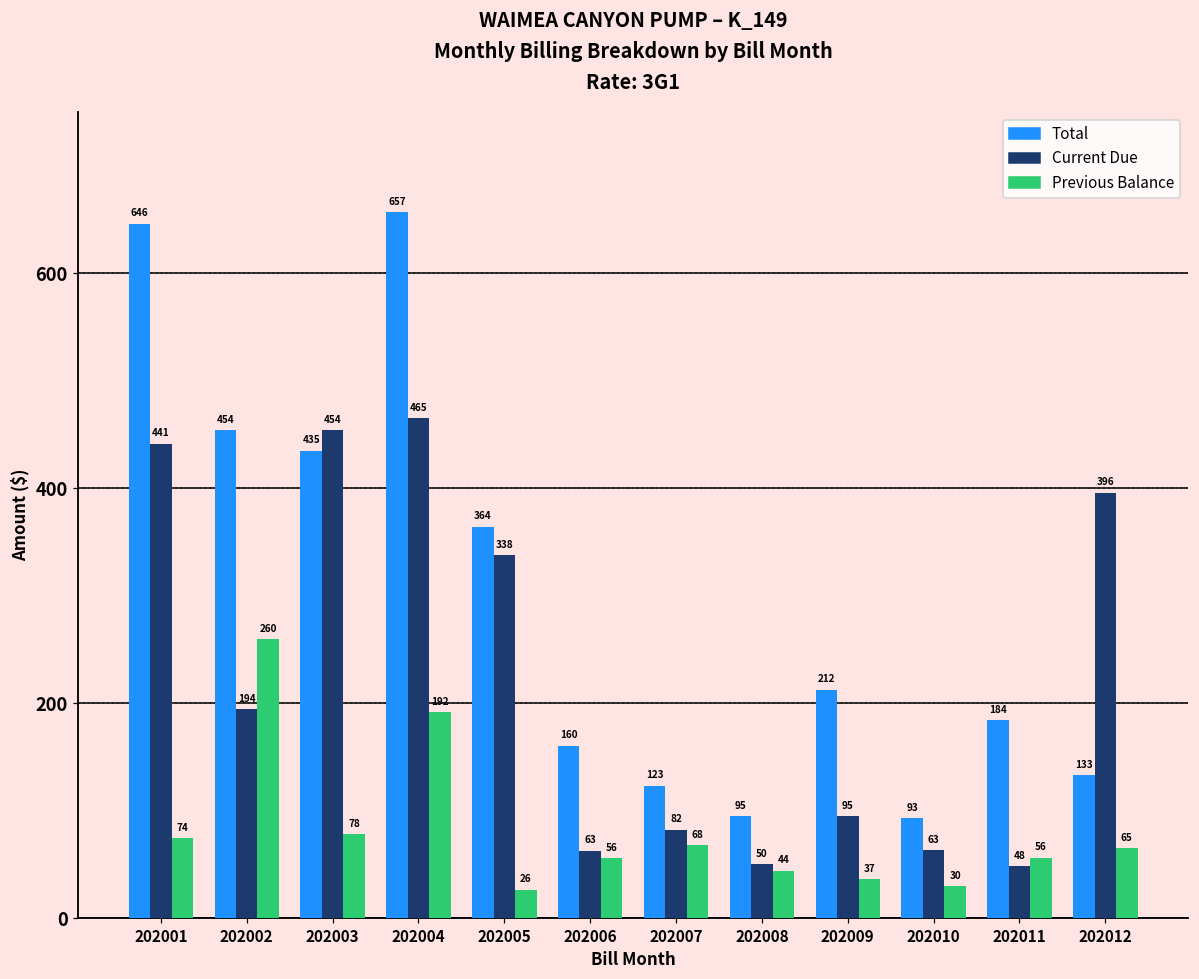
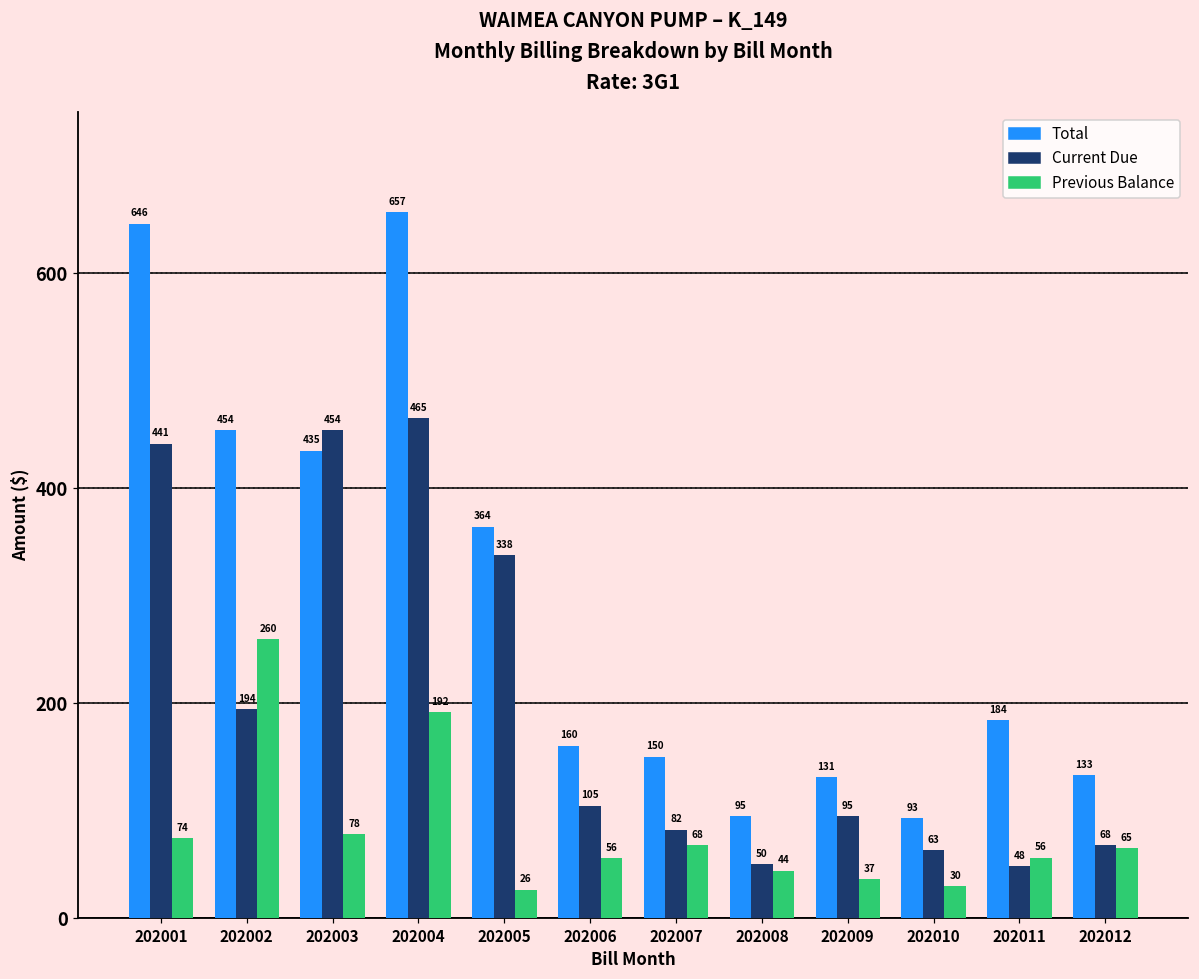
  {
    "Total": {
      "202001": 646,
      "202002": 454,
      "202003": 435,
      "202004": 657,
      "202005": 364,
      "202006": 160,
-     "202007": 123,
+     "202007": 150,
      "202008": 95,
-     "202009": 212,
+     "202009": 131,
      "202010": 93,
      "202011": 184,
      "202012": 133
    },
    "Current Due": {
      "202001": 441,
      "202002": 194,
      "202003": 454,
      "202004": 465,
      "202005": 338,
-     "202006": 63,
+     "202006": 105,
      "202007": 82,
      "202008": 50,
      "202009": 95,
      "202010": 63,
      "202011": 48,
-     "202012": 396
+     "202012": 68
    },
    "Previous Balance": {
      "202001": 74,
      "202002": 260,
      "202003": 78,
      "202004": 192,
      "202005": 26,
      "202006": 56,
      "202007": 68,
      "202008": 44,
      "202009": 37,
      "202010": 30,
      "202011": 56,
      "202012": 65
    }
  }
